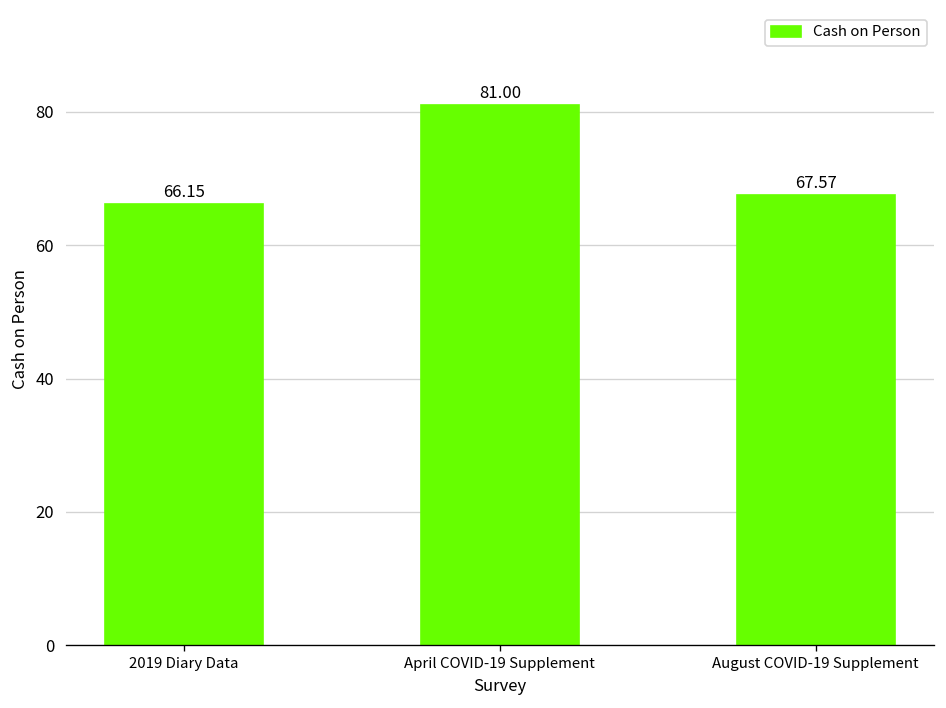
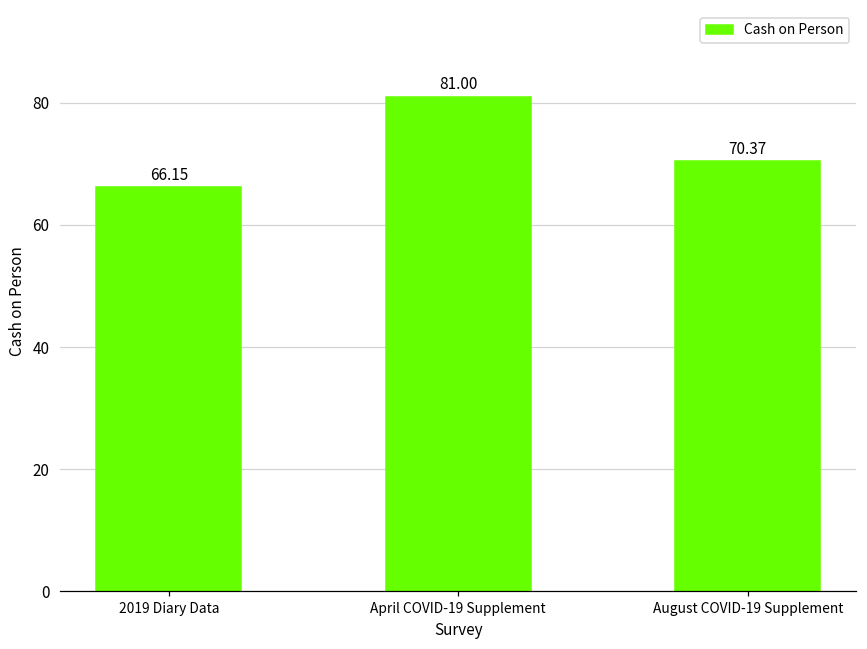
  {
    "2019 Diary Data": 66.15,
    "April COVID-19 Supplement": 81.00,
-   "August COVID-19 Supplement": 67.57
+   "August COVID-19 Supplement": 70.37
  }
